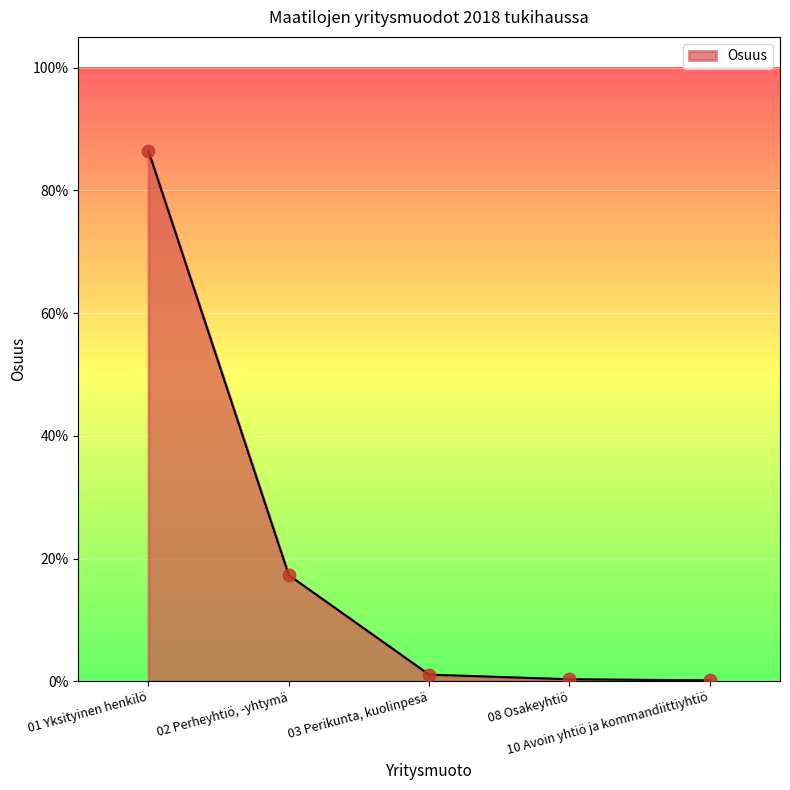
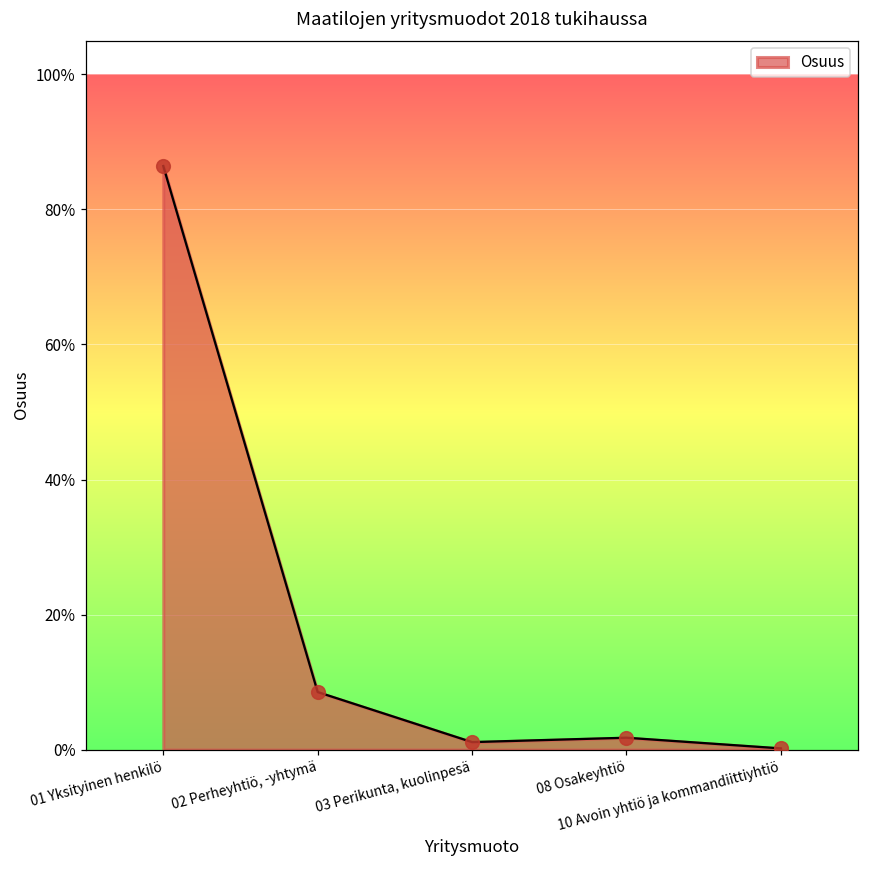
  {
    "01 Yksityinen henkilö": "86%",
-   "02 Perheyhtiö, -yhtymä": "17%",
+   "02 Perheyhtiö, -yhtymä": "9%",
    "03 Perikunta, kuolinpesä": "1%",
-   "08 Osakeyhtiö": "0%",
+   "08 Osakeyhtiö": "2%",
    "10 Avoin yhtiö ja kommandiittiyhtiö": "0%"
  }
